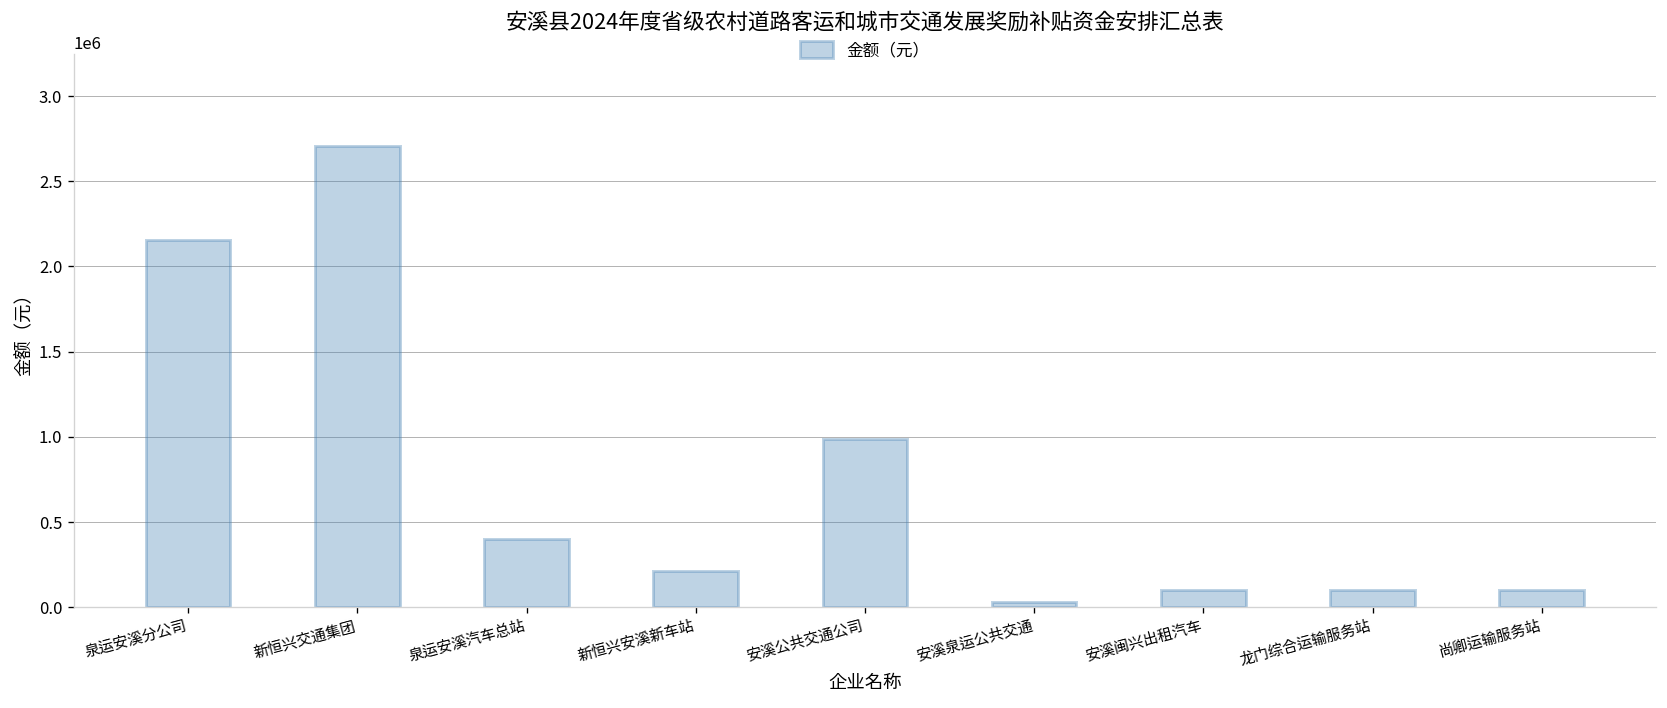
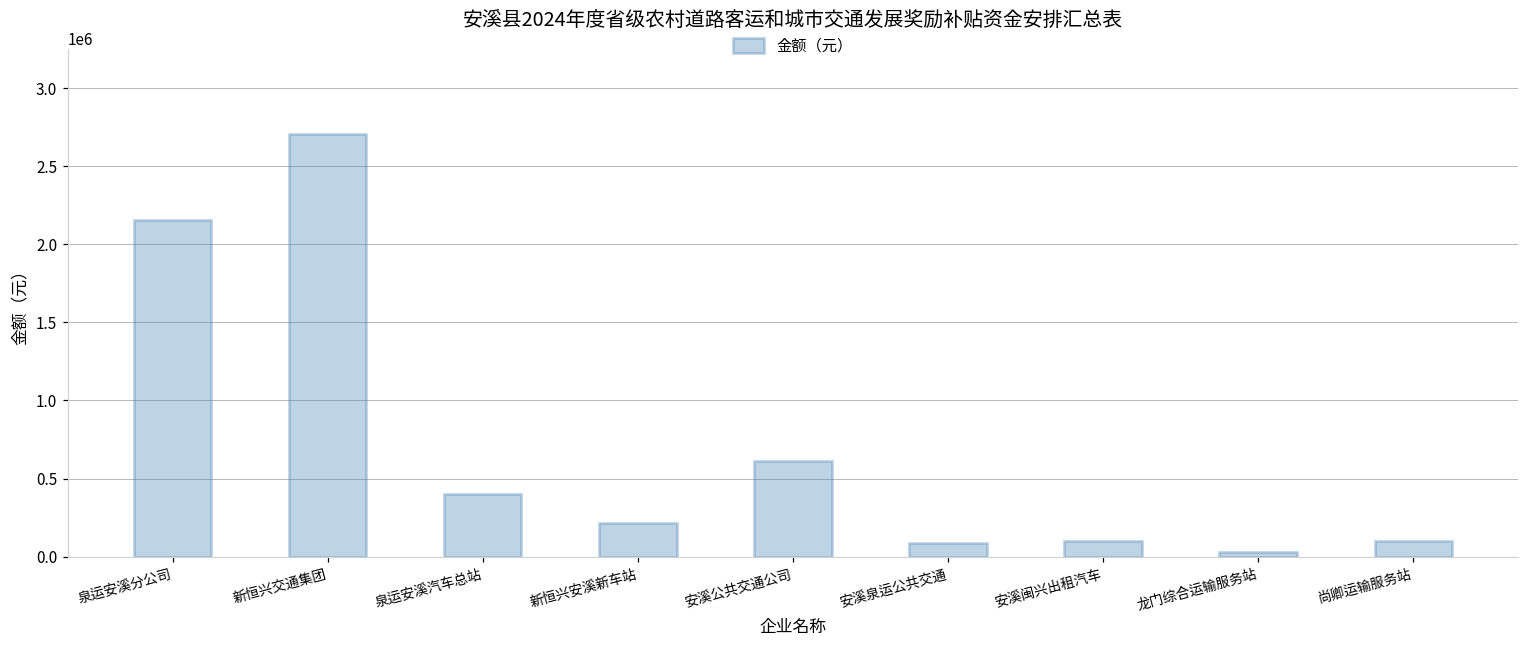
  {
    "泉运安溪分公司": 2160000,
    "新恒兴交通集团": 2710000,
    "泉运安溪汽车总站": 400000,
    "新恒兴安溪新车站": 210000,
-   "安溪公共交通公司": 990000,
-   "安溪泉运公共交通": 30000,
+   "安溪公共交通公司": 610000,
+   "安溪泉运公共交通": 90000,
    "安溪闽兴出租汽车": 100000,
-   "龙门综合运输服务站": 100000,
+   "龙门综合运输服务站": 30000,
    "尚卿运输服务站": 100000
  }
